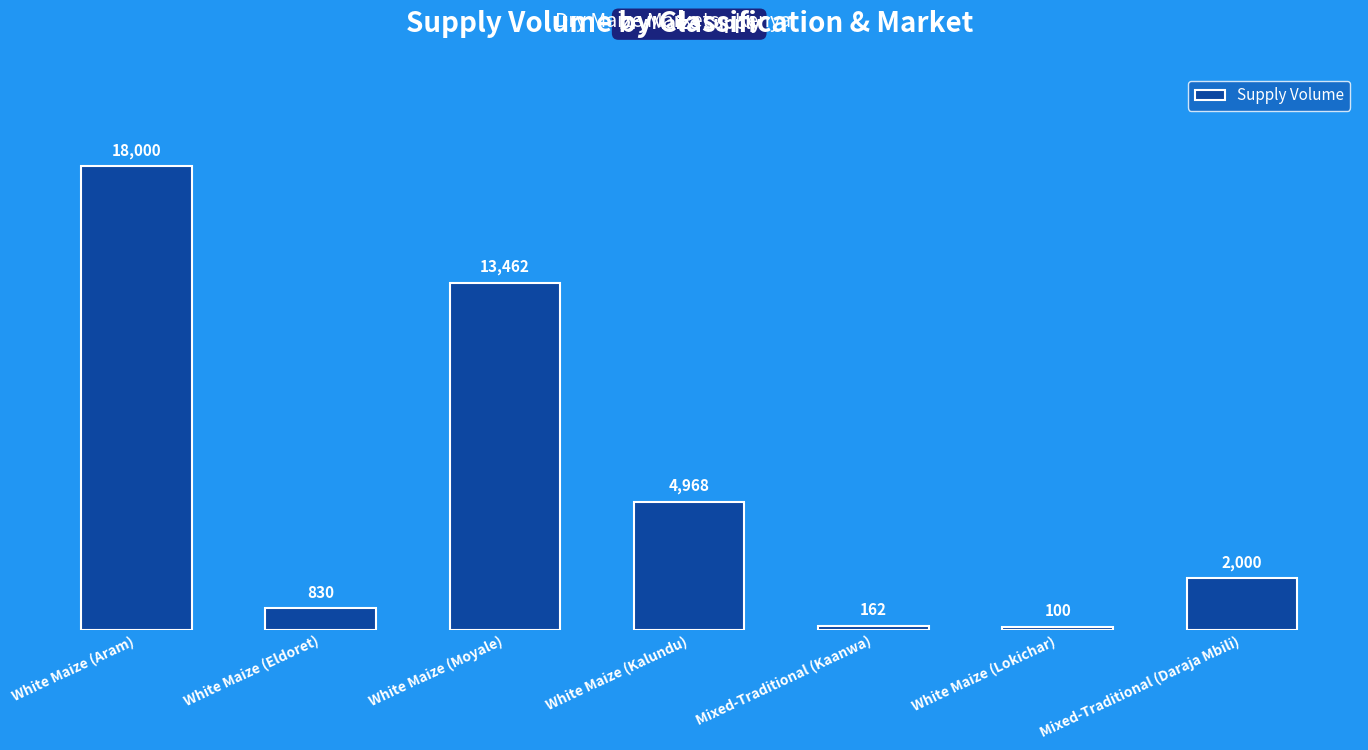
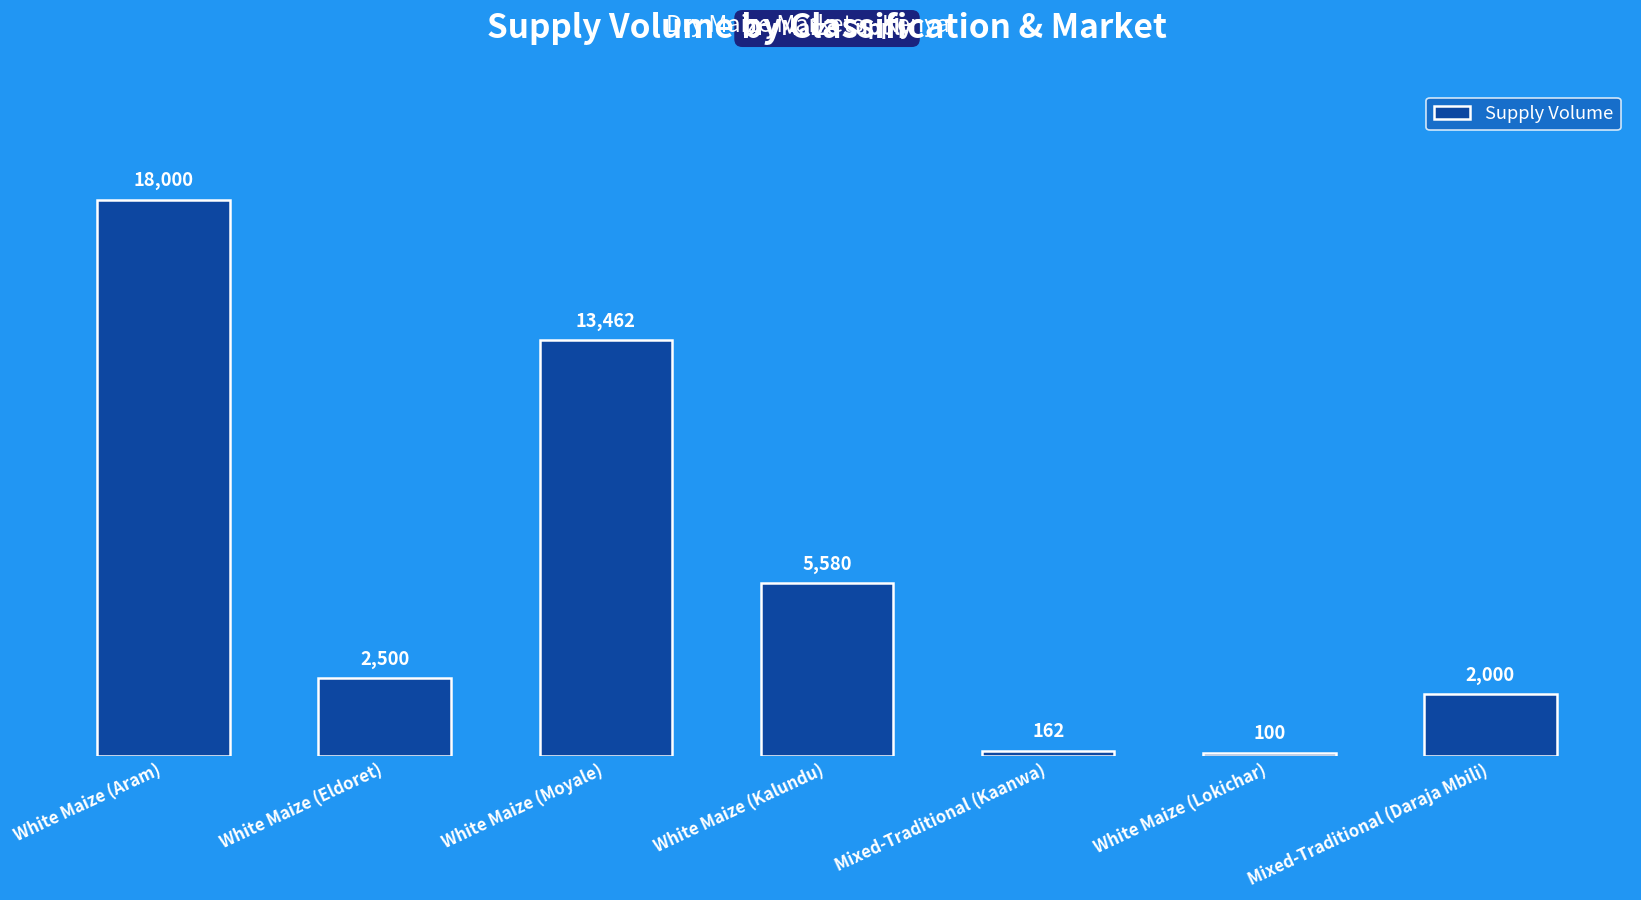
  {
    "White Maize (Aram)": "18,000",
-   "White Maize (Eldoret)": "830",
+   "White Maize (Eldoret)": "2,500",
    "White Maize (Moyale)": "13,462",
-   "White Maize (Kalundu)": "4,968",
+   "White Maize (Kalundu)": "5,580",
    "Mixed-Traditional (Kaanwa)": "162",
    "White Maize (Lokichar)": "100",
    "Mixed-Traditional (Daraja Mbili)": "2,000"
  }
